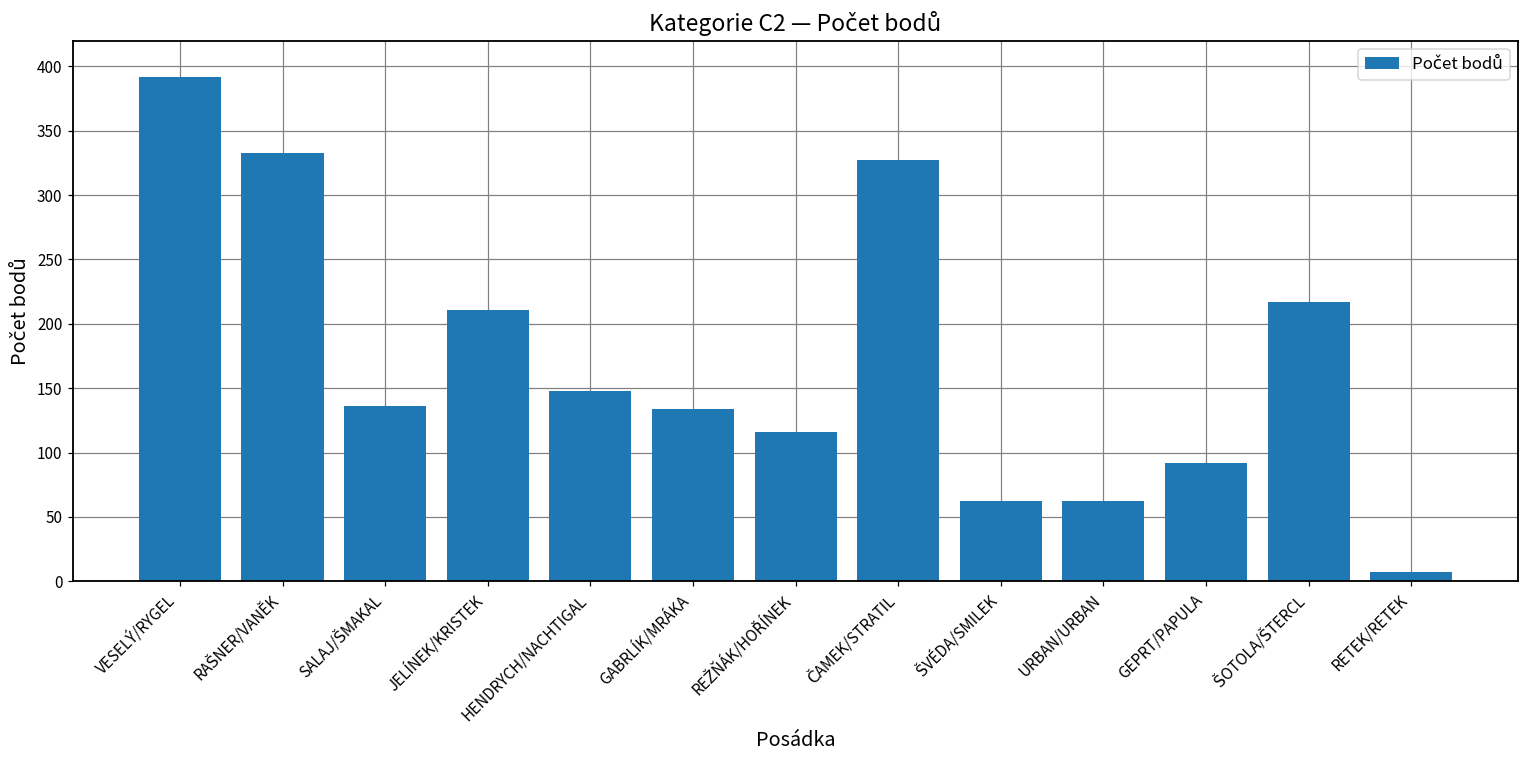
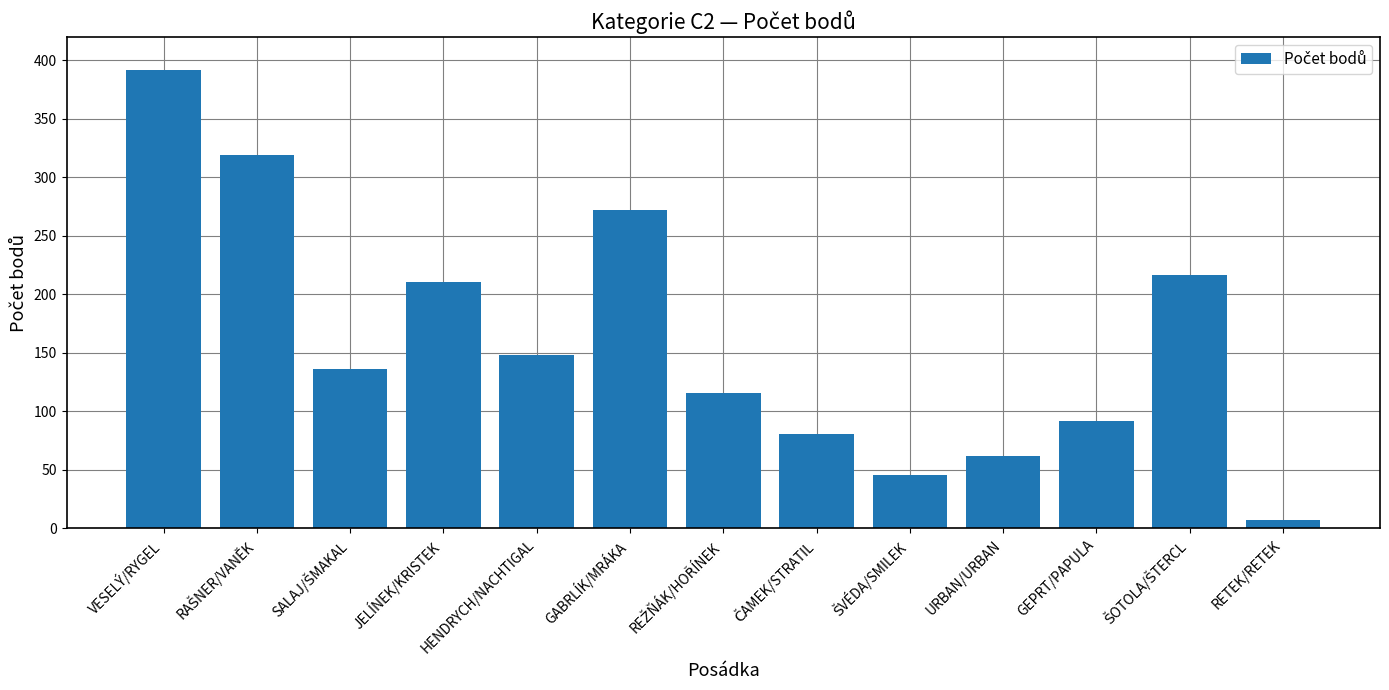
  {
    "VESELÝ/RYGEL": 392,
-   "RAŠNER/VANĚK": 333,
+   "RAŠNER/VANĚK": 319,
    "SALAJ/ŠMAKAL": 136,
    "JELÍNEK/KRISTEK": 211,
    "HENDRYCH/NACHTIGAL": 148,
-   "GABRLÍK/MRÁKA": 134,
+   "GABRLÍK/MRÁKA": 272,
    "REŽŇÁK/HOŘÍNEK": 116,
-   "ČAMEK/STRATIL": 327,
-   "ŠVÉDA/SMILEK": 62,
+   "ČAMEK/STRATIL": 81,
+   "ŠVÉDA/SMILEK": 46,
    "URBAN/URBAN": 62,
    "GEPRT/PAPULA": 92,
    "ŠOTOLA/ŠTERCL": 217,
    "RETEK/RETEK": 7
  }
